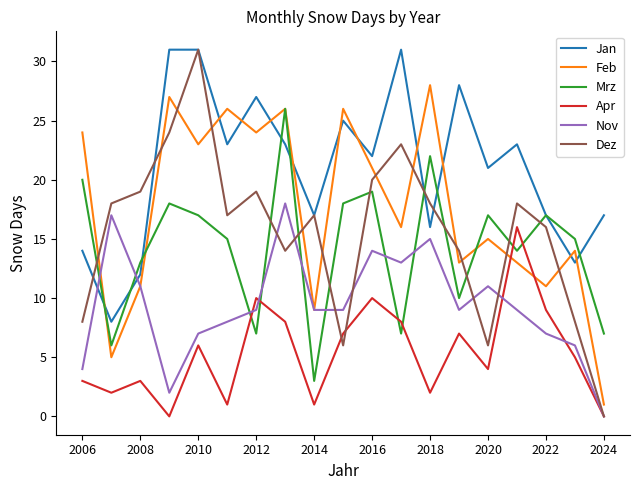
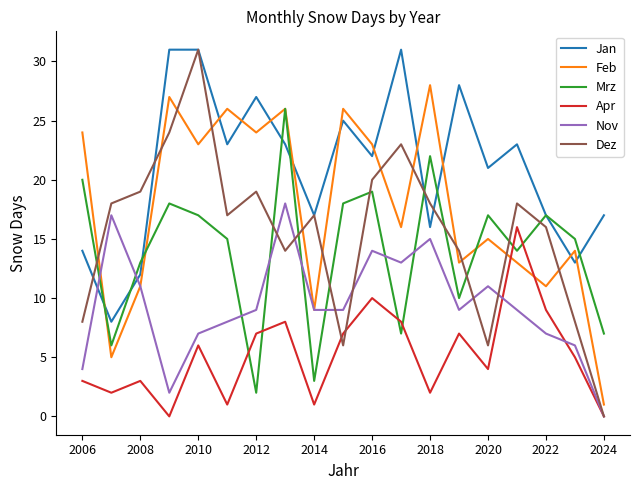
  {
    "Jan": {
      "2006": 14,
      "2008": 12,
      "2012": 27,
      "2016": 22,
      "2018": 16,
      "2020": 21,
      "2024": 17
    },
    "Feb": {
      "2006": 24,
      "2010": 23,
      "2012": 24,
-     "2016": 21,
+     "2016": 23,
      "2018": 28,
      "2020": 15,
      "2022": 11,
      "2024": 1
    },
    "Mrz": {
      "2006": 20,
      "2008": 13,
      "2010": 17,
-     "2012": 7,
+     "2012": 2,
      "2014": 3,
      "2016": 19,
      "2018": 22,
      "2020": 17,
      "2024": 7
    },
    "Apr": {
      "2006": 3,
      "2008": 3,
      "2010": 6,
-     "2012": 10,
+     "2012": 7,
      "2014": 1,
      "2016": 10,
      "2018": 2,
      "2020": 4,
      "2022": 9
    },
    "Nov": {
      "2006": 4,
      "2010": 7,
      "2012": 9,
      "2016": 14,
      "2018": 15,
      "2020": 11,
      "2022": 7
    },
    "Dez": {
      "2006": 8,
      "2008": 19,
      "2012": 19,
      "2016": 20,
      "2018": 18,
      "2020": 6,
      "2022": 16
    }
  }
